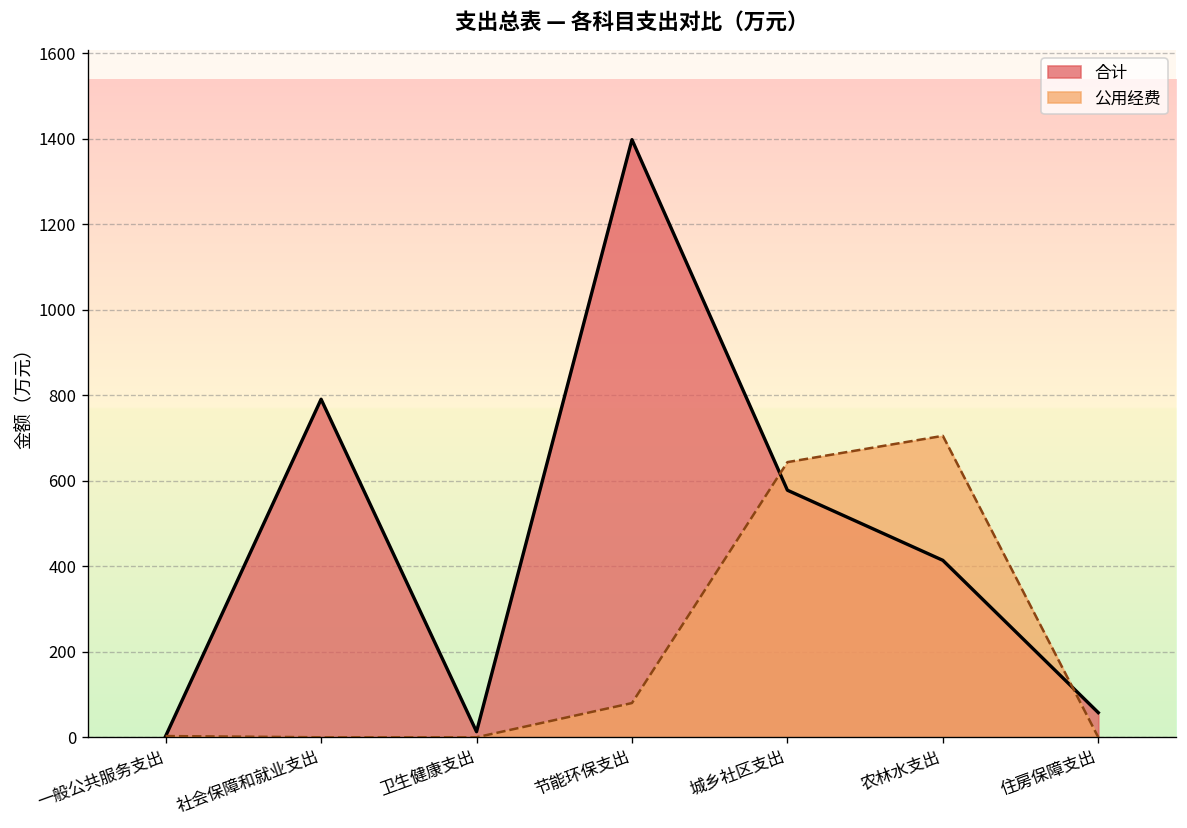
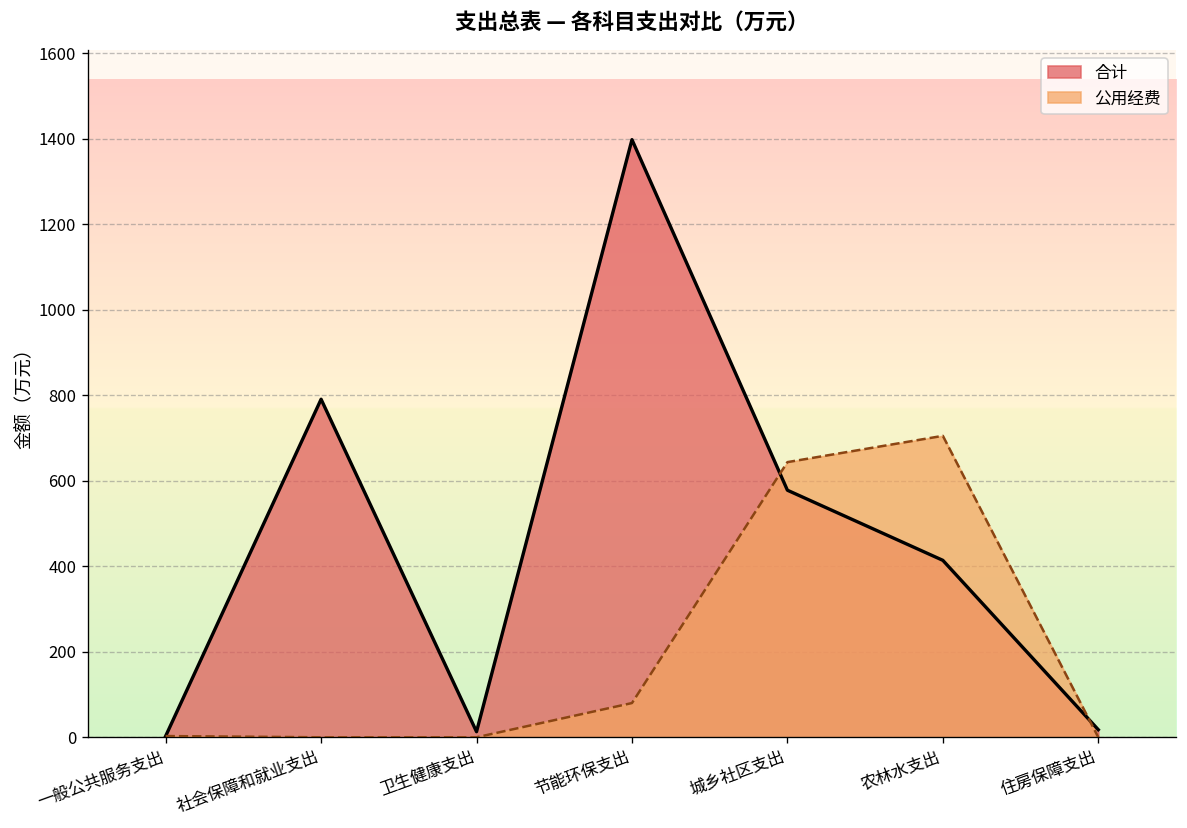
  {
    "合计": {
      "社会保障和就业支出": 790,
      "卫生健康支出": 10,
      "节能环保支出": 1400,
      "城乡社区支出": 580,
      "农林水支出": 410,
-     "住房保障支出": 60
+     "住房保障支出": 20
    },
    "公用经费": {
      "社会保障和就业支出": 0,
      "卫生健康支出": 0,
      "节能环保支出": 80,
      "城乡社区支出": 640,
      "农林水支出": 710,
      "住房保障支出": 0
    }
  }
